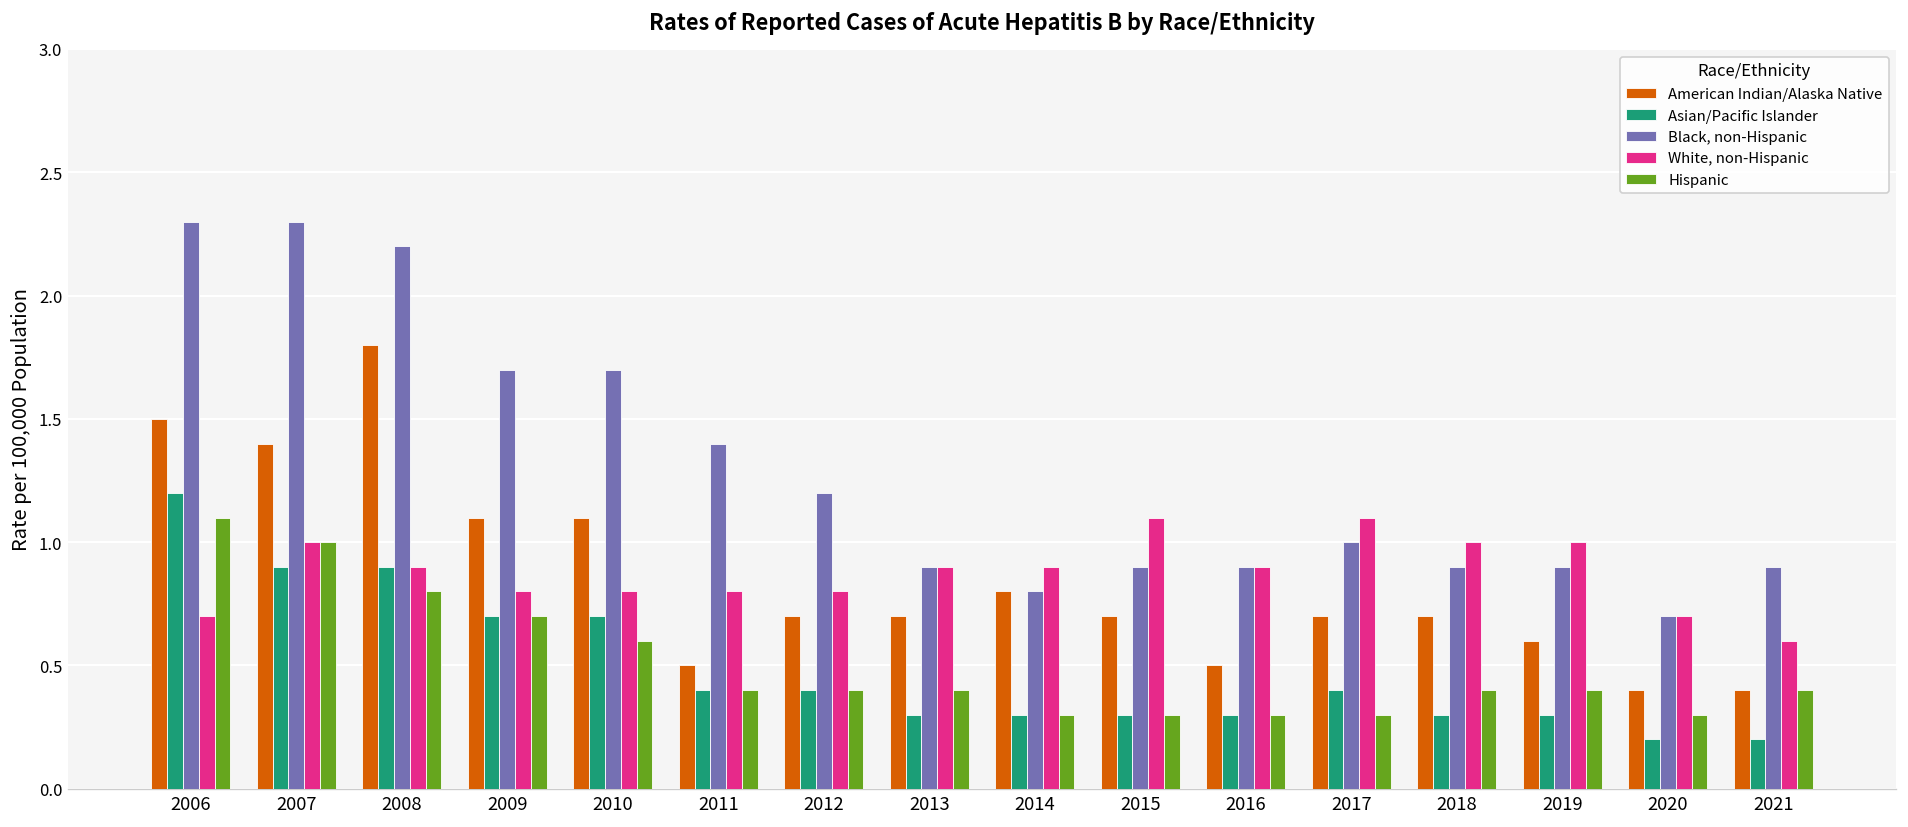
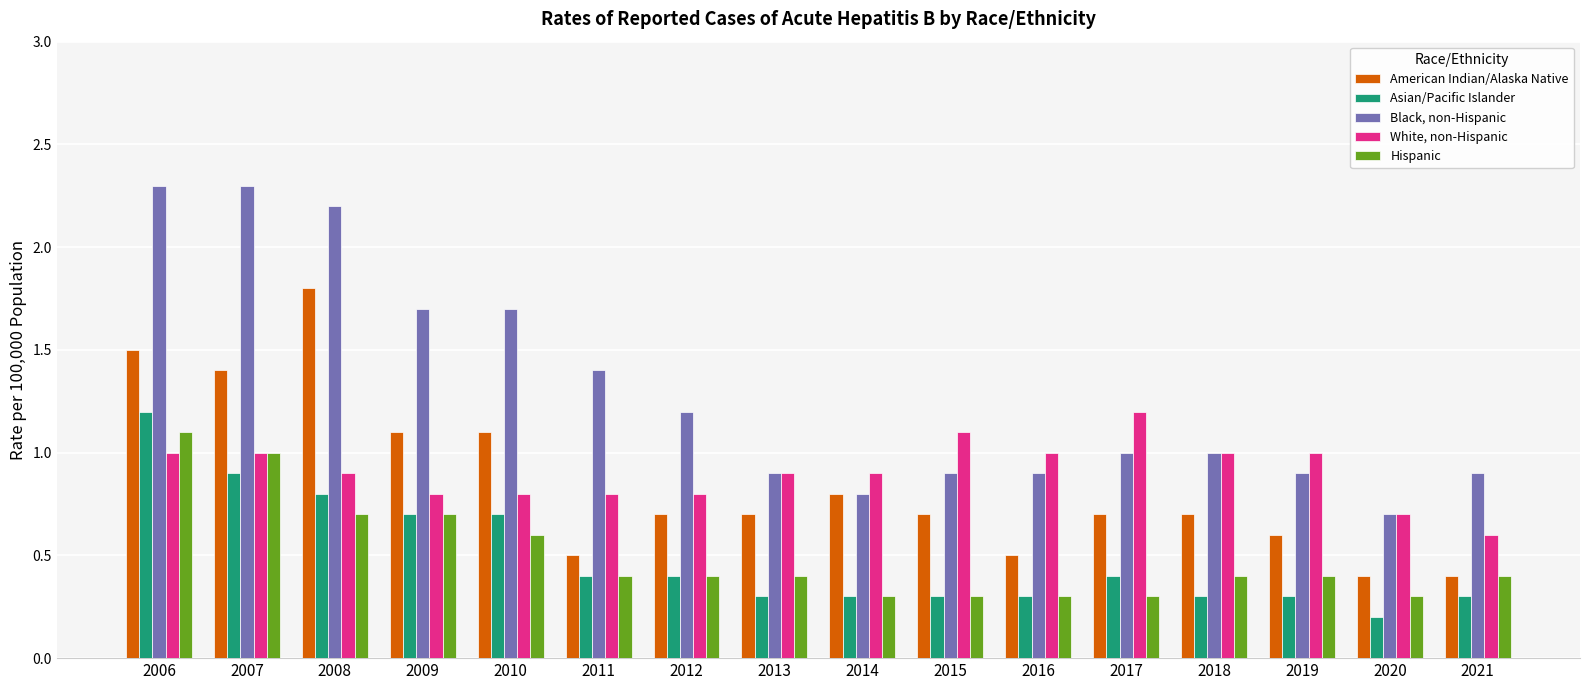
  {
    "American Indian/Alaska Native": {
      "2006": 1.5,
      "2007": 1.4,
      "2008": 1.8,
      "2009": 1.1,
      "2010": 1.1,
      "2011": 0.5,
      "2012": 0.7,
      "2013": 0.7,
      "2014": 0.8,
      "2015": 0.7,
      "2016": 0.5,
      "2017": 0.7,
      "2018": 0.7,
      "2019": 0.6,
      "2020": 0.4,
      "2021": 0.4
    },
    "Asian/Pacific Islander": {
      "2006": 1.2,
      "2007": 0.9,
-     "2008": 0.9,
+     "2008": 0.8,
      "2009": 0.7,
      "2010": 0.7,
      "2011": 0.4,
      "2012": 0.4,
      "2013": 0.3,
      "2014": 0.3,
      "2015": 0.3,
      "2016": 0.3,
      "2017": 0.4,
      "2018": 0.3,
      "2019": 0.3,
      "2020": 0.2,
-     "2021": 0.2
+     "2021": 0.3
    },
    "Black, non-Hispanic": {
      "2006": 2.3,
      "2007": 2.3,
      "2008": 2.2,
      "2009": 1.7,
      "2010": 1.7,
      "2011": 1.4,
      "2012": 1.2,
      "2013": 0.9,
      "2014": 0.8,
      "2015": 0.9,
      "2016": 0.9,
      "2017": 1.0,
-     "2018": 0.9,
+     "2018": 1.0,
      "2019": 0.9,
      "2020": 0.7,
      "2021": 0.9
    },
    "White, non-Hispanic": {
-     "2006": 0.7,
+     "2006": 1.0,
      "2007": 1.0,
      "2008": 0.9,
      "2009": 0.8,
      "2010": 0.8,
      "2011": 0.8,
      "2012": 0.8,
      "2013": 0.9,
      "2014": 0.9,
      "2015": 1.1,
-     "2016": 0.9,
-     "2017": 1.1,
+     "2016": 1.0,
+     "2017": 1.2,
      "2018": 1.0,
      "2019": 1.0,
      "2020": 0.7,
      "2021": 0.6
    },
    "Hispanic": {
      "2006": 1.1,
      "2007": 1.0,
-     "2008": 0.8,
+     "2008": 0.7,
      "2009": 0.7,
      "2010": 0.6,
      "2011": 0.4,
      "2012": 0.4,
      "2013": 0.4,
      "2014": 0.3,
      "2015": 0.3,
      "2016": 0.3,
      "2017": 0.3,
      "2018": 0.4,
      "2019": 0.4,
      "2020": 0.3,
      "2021": 0.4
    }
  }
